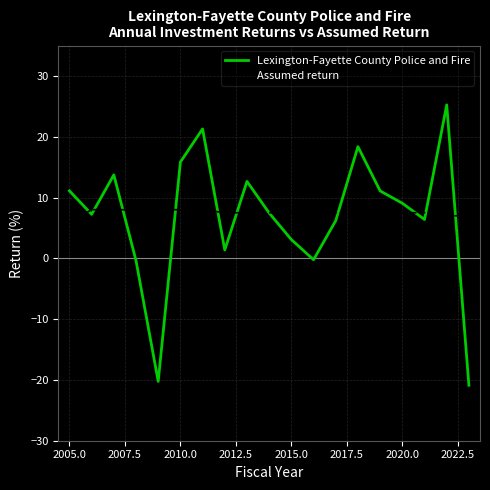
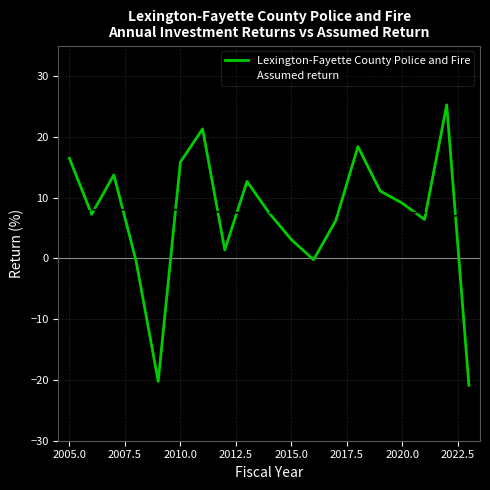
  {
    "Lexington-Fayette County Police and Fire": {
-     "2005.0": 11,
+     "2005.0": 16,
      "2010.0": 16,
      "2015.0": 3,
      "2020.0": 9
    },
    "Assumed return": {
      "2005.0": 6,
      "2010.0": 8,
      "2015.0": 8,
      "2020.0": 8
    }
  }
